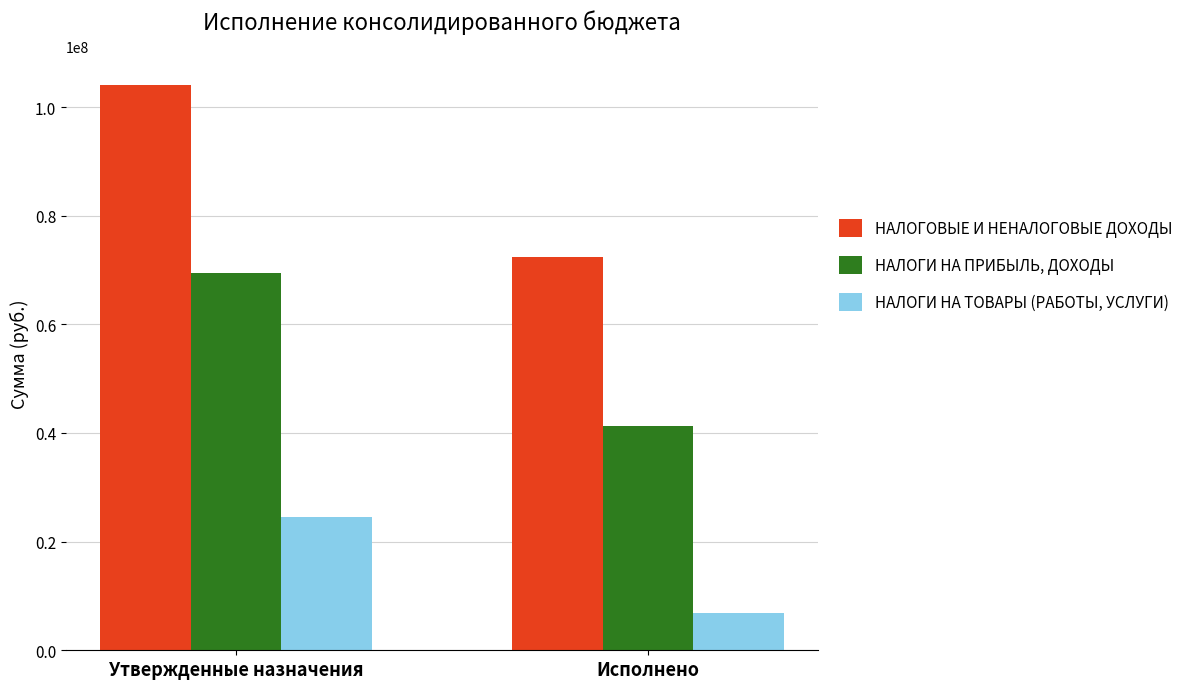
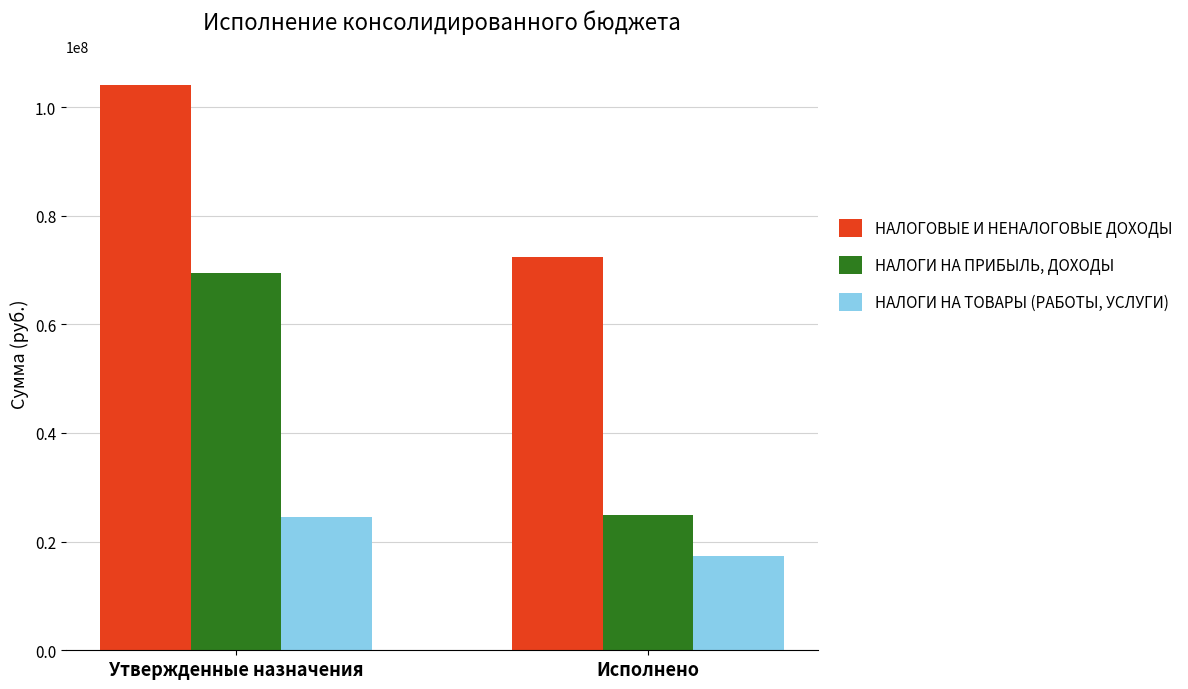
  {
    "НАЛОГОВЫЕ И НЕНАЛОГОВЫЕ ДОХОДЫ": {
      "Утвержденные назначения": 104000000,
      "Исполнено": 72000000
    },
    "НАЛОГИ НА ПРИБЫЛЬ, ДОХОДЫ": {
      "Утвержденные назначения": 69000000,
-     "Исполнено": 41000000
+     "Исполнено": 25000000
    },
    "НАЛОГИ НА ТОВАРЫ (РАБОТЫ, УСЛУГИ)": {
      "Утвержденные назначения": 25000000,
-     "Исполнено": 7000000
+     "Исполнено": 17000000
    }
  }
